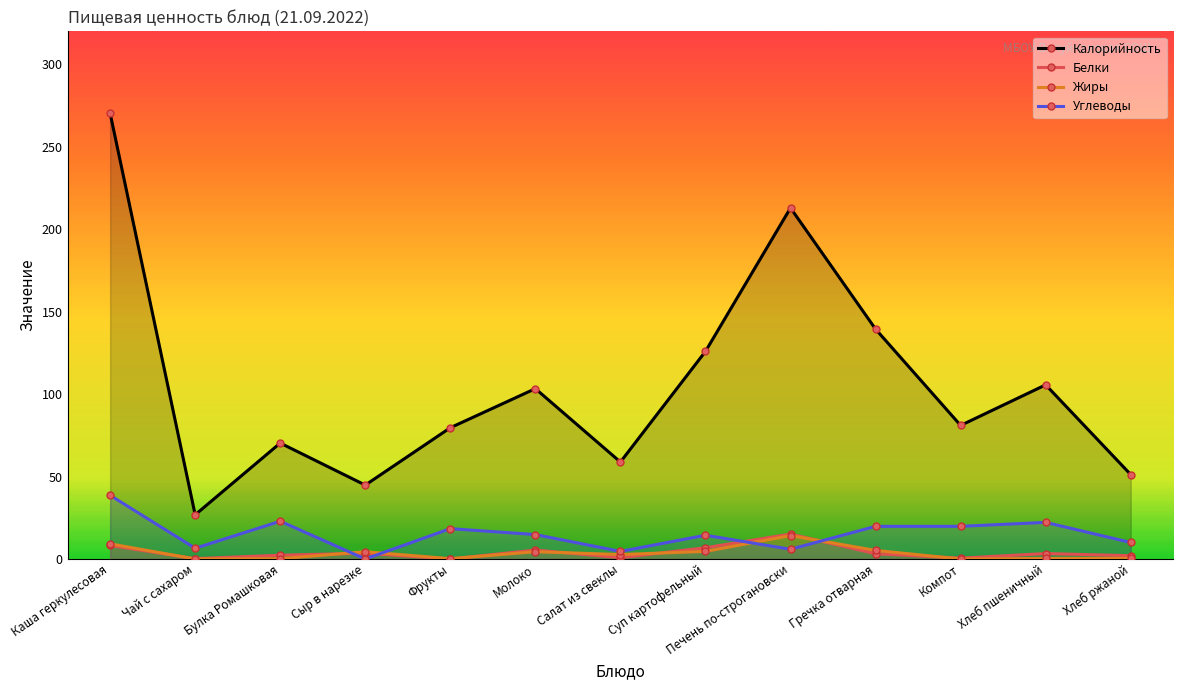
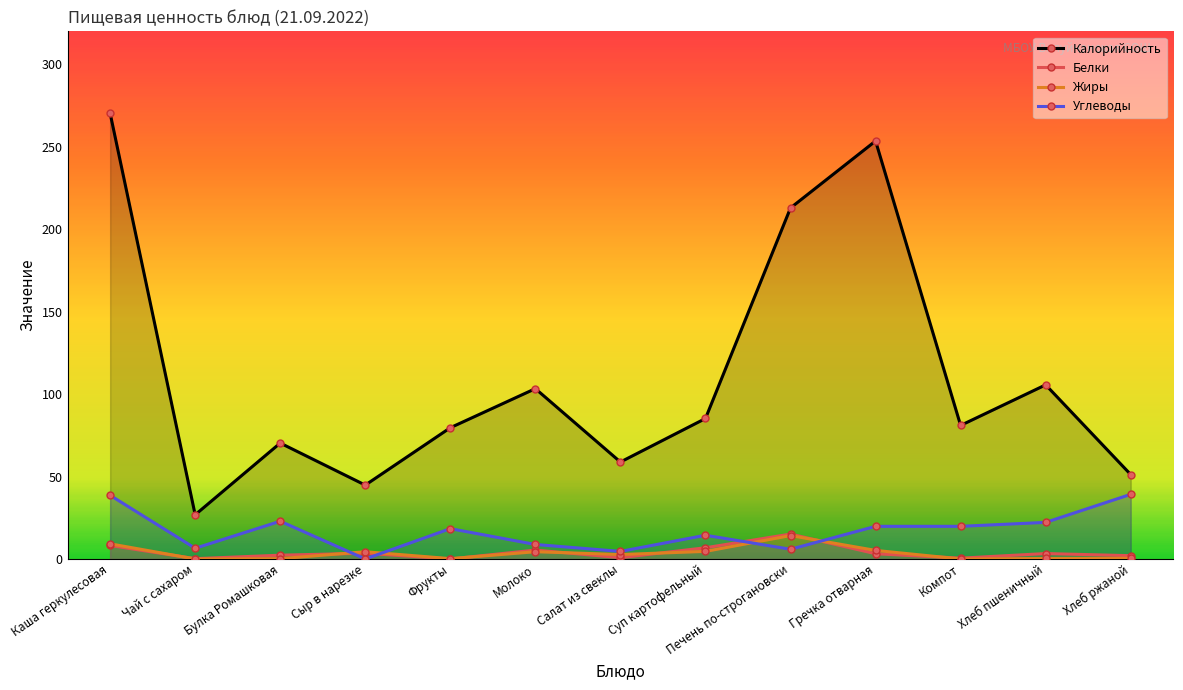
  {
    "Калорийность": {
      "Каша геркулесовая": 270,
      "Чай с сахаром": 27,
      "Булка Ромашковая": 70,
      "Сыр в нарезке": 45,
      "Фрукты": 80,
      "Молоко": 103,
      "Салат из свеклы": 59,
-     "Суп картофельный": 126,
+     "Суп картофельный": 85,
      "Печень по-строгановски": 213,
-     "Гречка отварная": 139,
+     "Гречка отварная": 254,
      "Компот": 81,
      "Хлеб пшеничный": 106,
      "Хлеб ржаной": 51
    },
    "Белки": {
      "Булка Ромашковая": 2,
      "Салат из свеклы": 1,
      "Суп картофельный": 7,
      "Гречка отварная": 3,
      "Хлеб пшеничный": 3,
      "Хлеб ржаной": 2
    },
    "Жиры": {
      "Булка Ромашковая": 0,
      "Салат из свеклы": 3,
      "Суп картофельный": 5,
      "Гречка отварная": 5,
      "Хлеб пшеничный": 0,
      "Хлеб ржаной": 0
    },
    "Углеводы": {
      "Каша геркулесовая": 39,
      "Чай с сахаром": 7,
      "Булка Ромашковая": 23,
      "Сыр в нарезке": 0,
      "Фрукты": 18,
-     "Молоко": 15,
+     "Молоко": 9,
      "Салат из свеклы": 5,
      "Суп картофельный": 14,
      "Печень по-строгановски": 6,
      "Гречка отварная": 20,
      "Компот": 20,
      "Хлеб пшеничный": 22,
-     "Хлеб ржаной": 10
+     "Хлеб ржаной": 39
    }
  }
